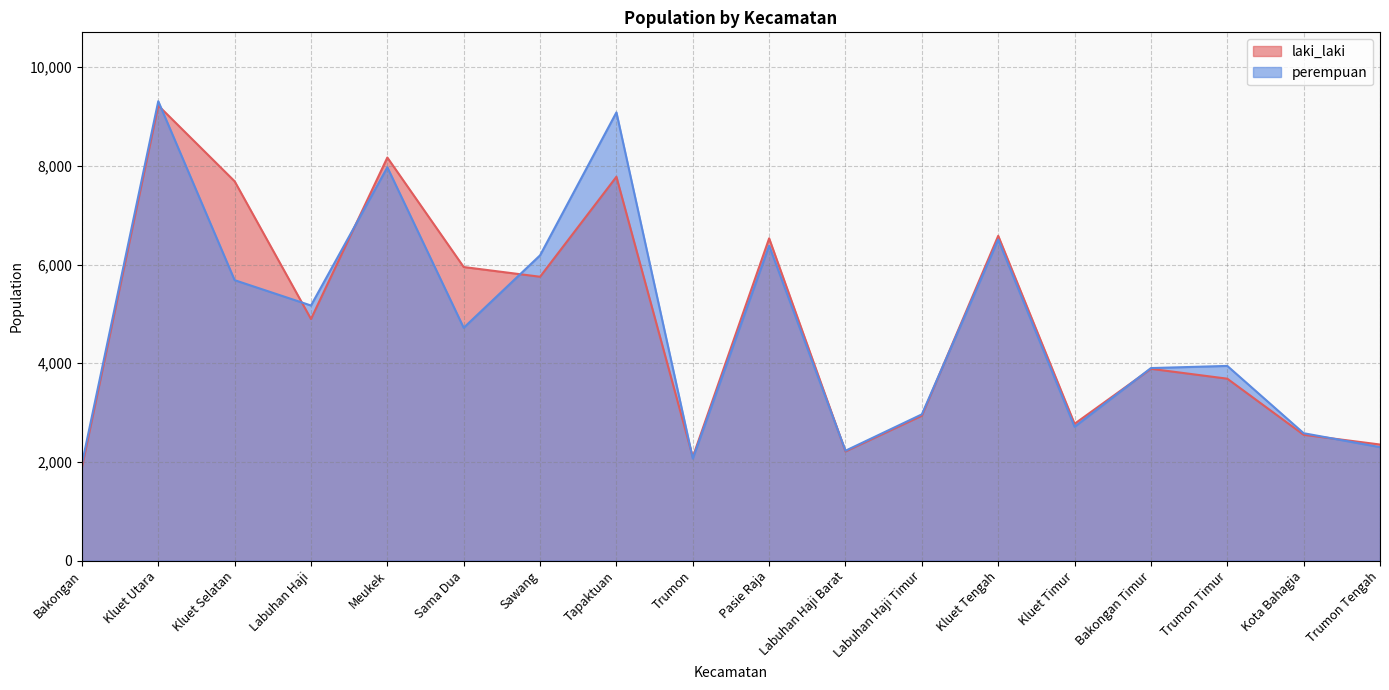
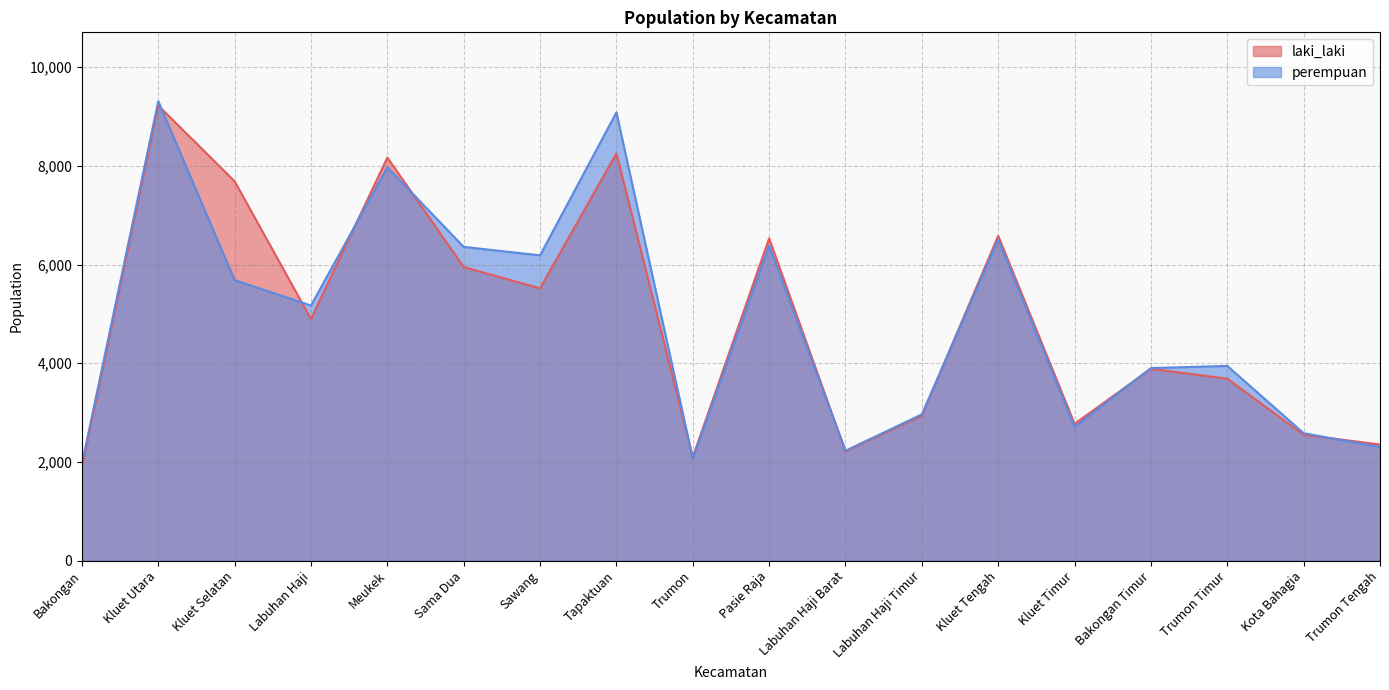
  {
    "laki_laki": {
      "Bakongan": "1,900",
      "Kluet Utara": "9,200",
      "Kluet Selatan": "7,700",
      "Labuhan Haji": "4,900",
      "Meukek": "8,200",
      "Sama Dua": "5,900",
-     "Sawang": "5,800",
-     "Tapaktuan": "7,800",
+     "Sawang": "5,500",
+     "Tapaktuan": "8,300",
      "Pasie Raja": "6,500",
      "Kluet Tengah": "6,600",
      "Kluet Timur": "2,800",
      "Trumon Timur": "3,700",
      "Trumon Tengah": "2,400"
    },
    "perempuan": {
      "Bakongan": "2,000",
      "Kluet Utara": "9,300",
      "Kluet Selatan": "5,700",
      "Labuhan Haji": "5,200",
      "Meukek": "8,000",
-     "Sama Dua": "4,700",
+     "Sama Dua": "6,400",
      "Sawang": "6,200",
      "Tapaktuan": "9,100",
      "Pasie Raja": "6,400",
      "Kluet Tengah": "6,500",
      "Kluet Timur": "2,700",
      "Trumon Timur": "3,900",
      "Trumon Tengah": "2,300"
    }
  }
